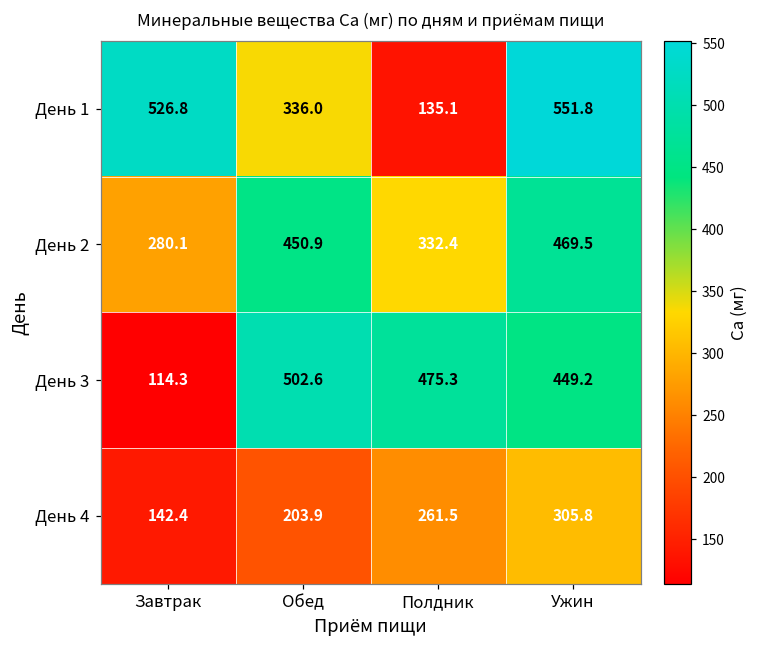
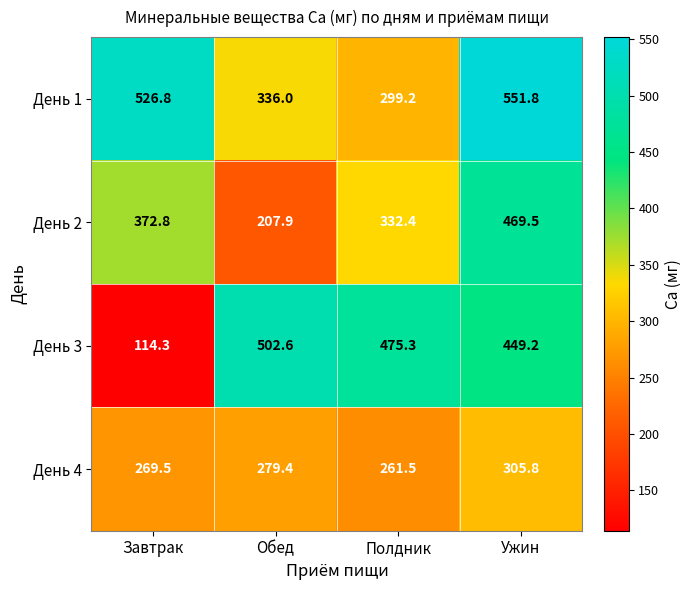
  {
    "День 1": {
      "Завтрак": 526.8,
      "Обед": 336.0,
-     "Полдник": 135.1,
+     "Полдник": 299.2,
      "Ужин": 551.8
    },
    "День 2": {
-     "Завтрак": 280.1,
-     "Обед": 450.9,
+     "Завтрак": 372.8,
+     "Обед": 207.9,
      "Полдник": 332.4,
      "Ужин": 469.5
    },
    "День 3": {
      "Завтрак": 114.3,
      "Обед": 502.6,
      "Полдник": 475.3,
      "Ужин": 449.2
    },
    "День 4": {
-     "Завтрак": 142.4,
-     "Обед": 203.9,
+     "Завтрак": 269.5,
+     "Обед": 279.4,
      "Полдник": 261.5,
      "Ужин": 305.8
    }
  }
